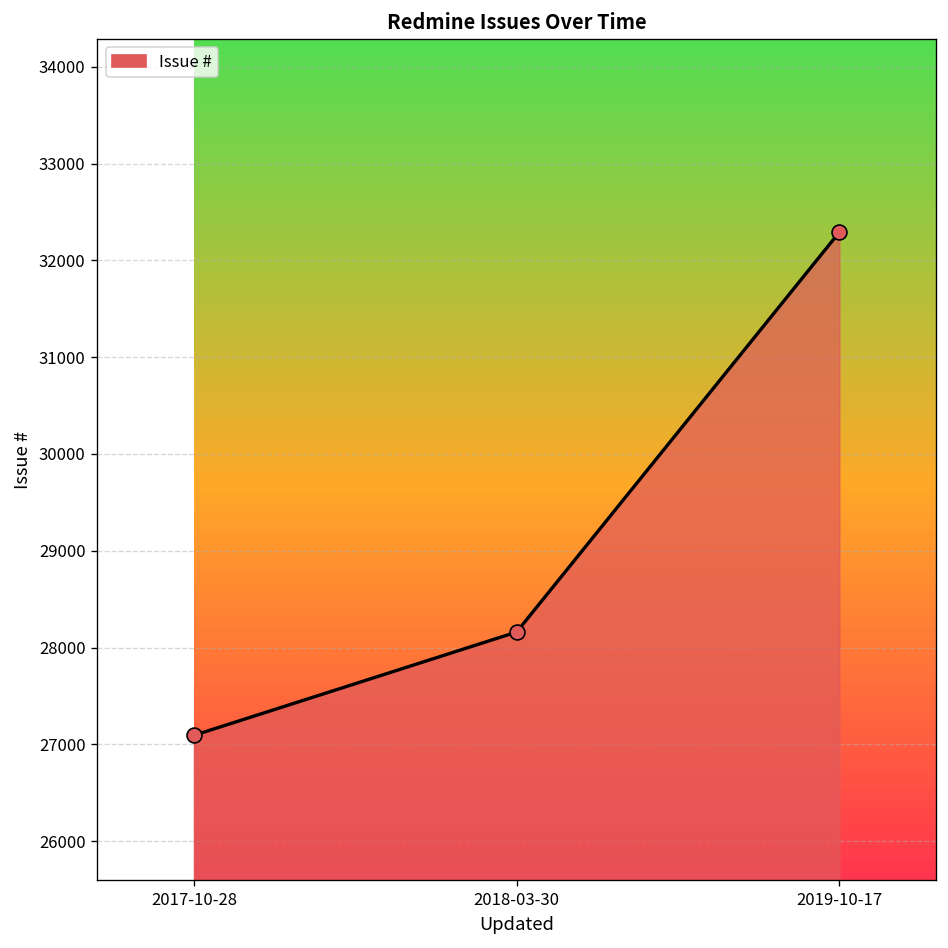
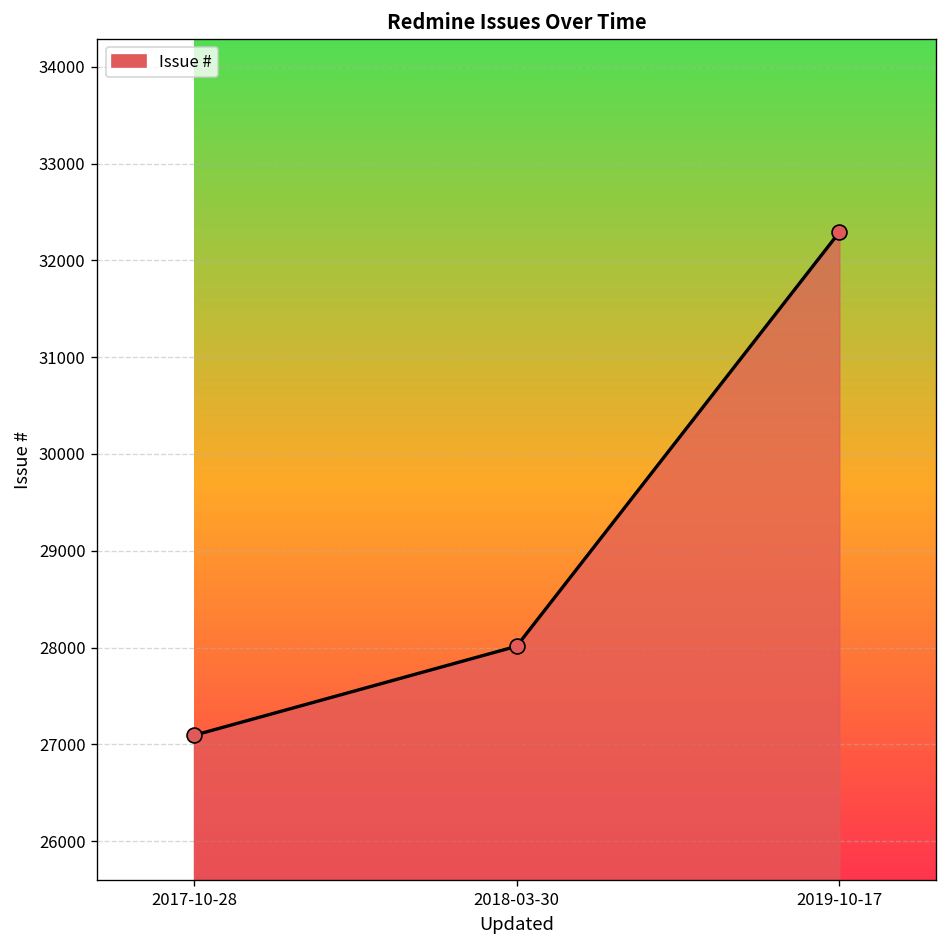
  {
    "2017-10-28": 27100,
-   "2018-03-30": 28200,
+   "2018-03-30": 28000,
    "2019-10-17": 32300
  }
